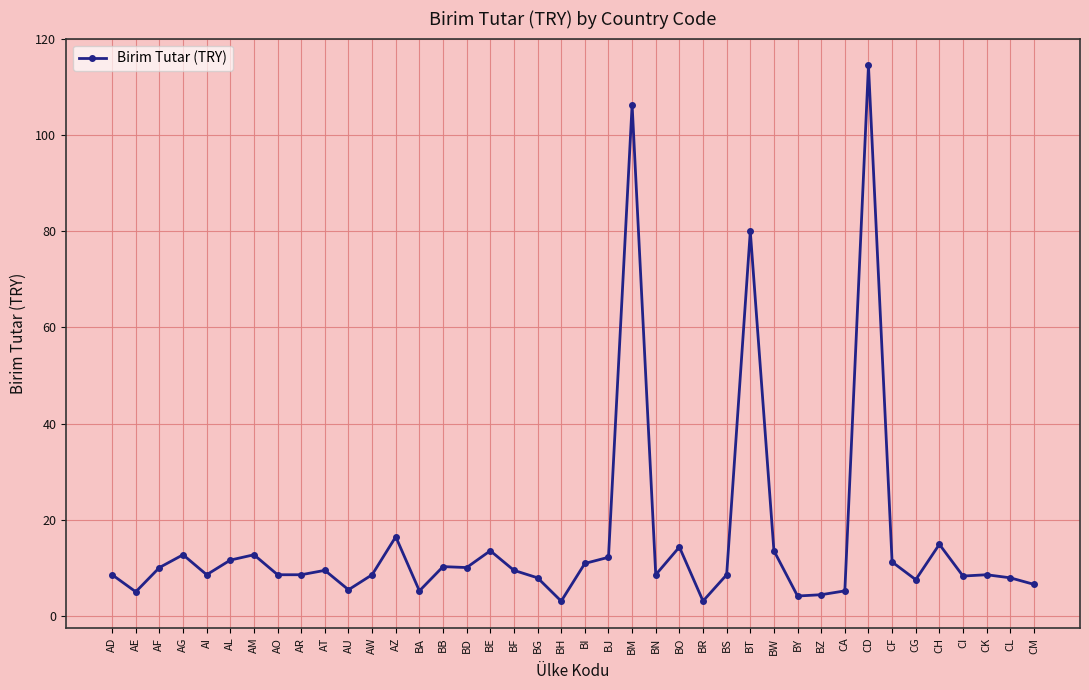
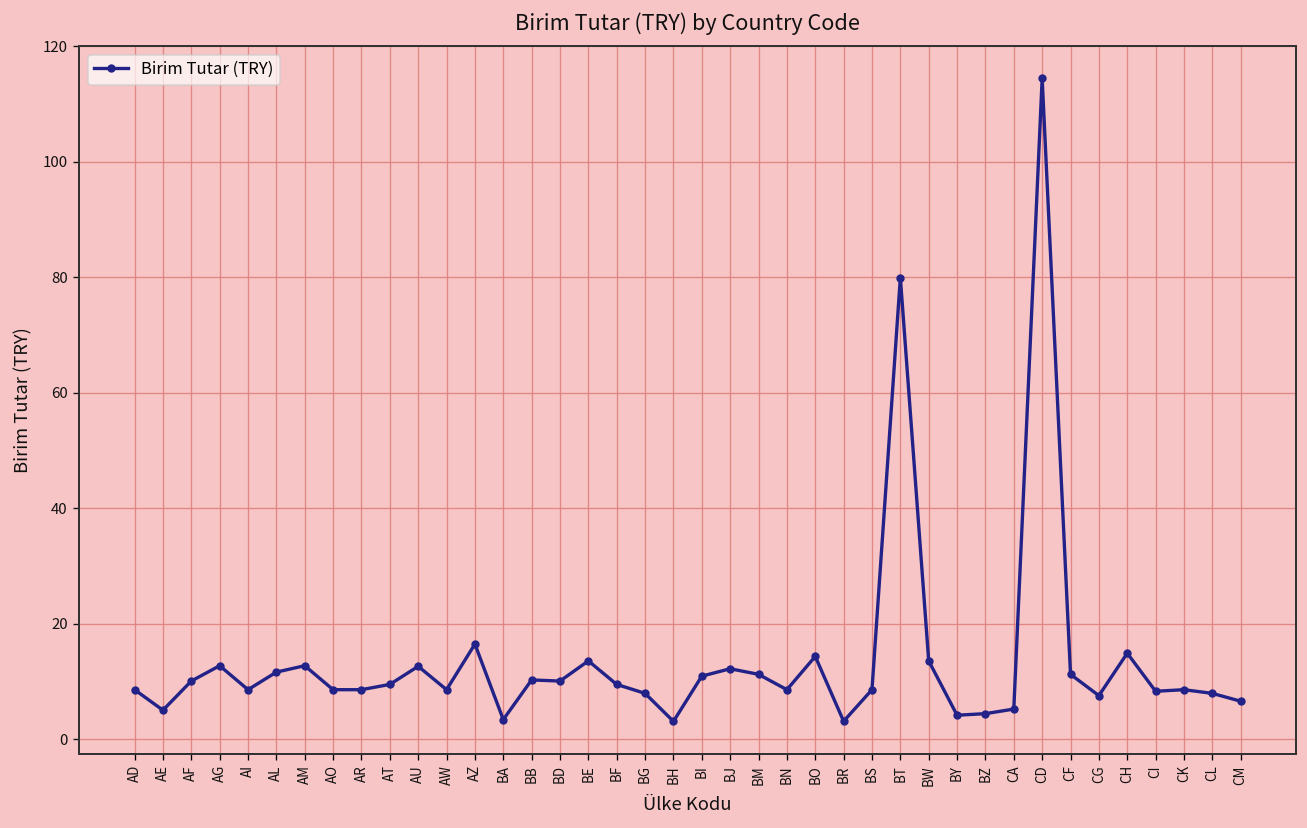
  {
    "AD": 9,
    "AE": 5,
    "AF": 10,
    "AG": 13,
    "AI": 9,
    "AL": 12,
    "AM": 13,
    "AO": 9,
    "AR": 9,
    "AT": 10,
-   "AU": 5,
+   "AU": 13,
    "AW": 9,
    "AZ": 16,
-   "BA": 5,
+   "BA": 3,
    "BB": 10,
    "BD": 10,
    "BE": 14,
    "BF": 10,
    "BG": 8,
    "BH": 3,
    "BI": 11,
    "BJ": 12,
-   "BM": 106,
+   "BM": 11,
    "BN": 9,
    "BO": 14,
    "BR": 3,
    "BS": 9,
    "BT": 80,
    "BW": 14,
    "BY": 4,
    "BZ": 4,
    "CA": 5,
    "CD": 114,
    "CF": 11,
    "CG": 8,
    "CH": 15,
    "CI": 8,
    "CK": 9,
    "CL": 8,
    "CM": 7
  }
